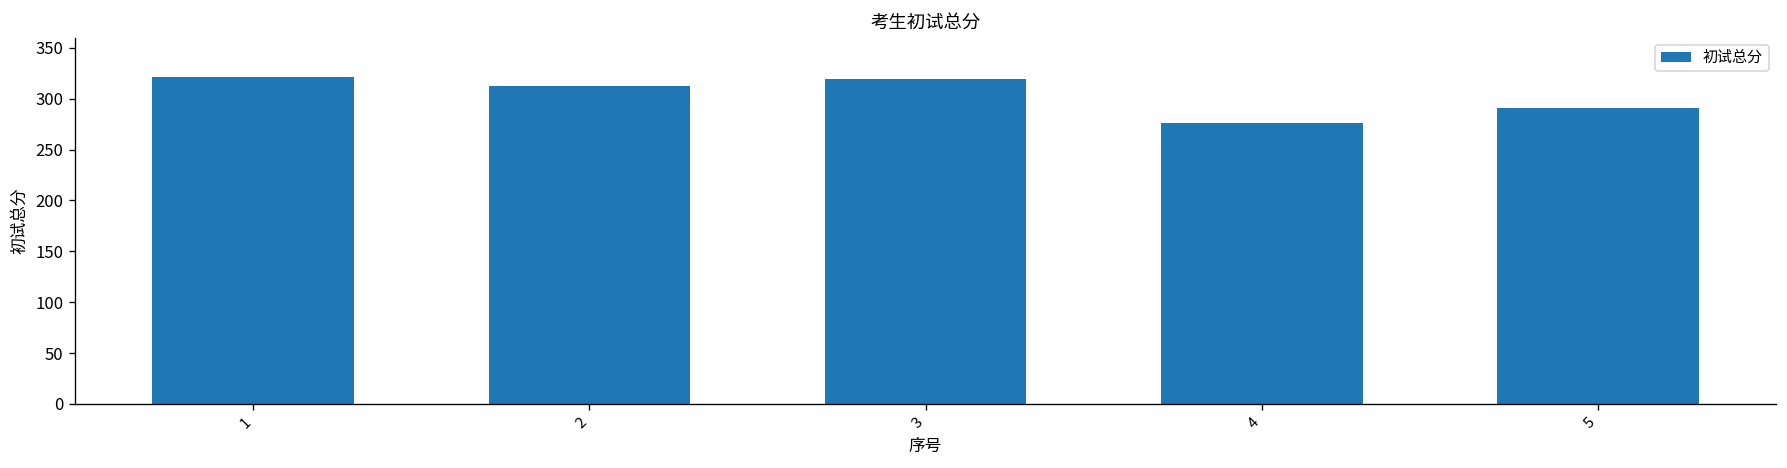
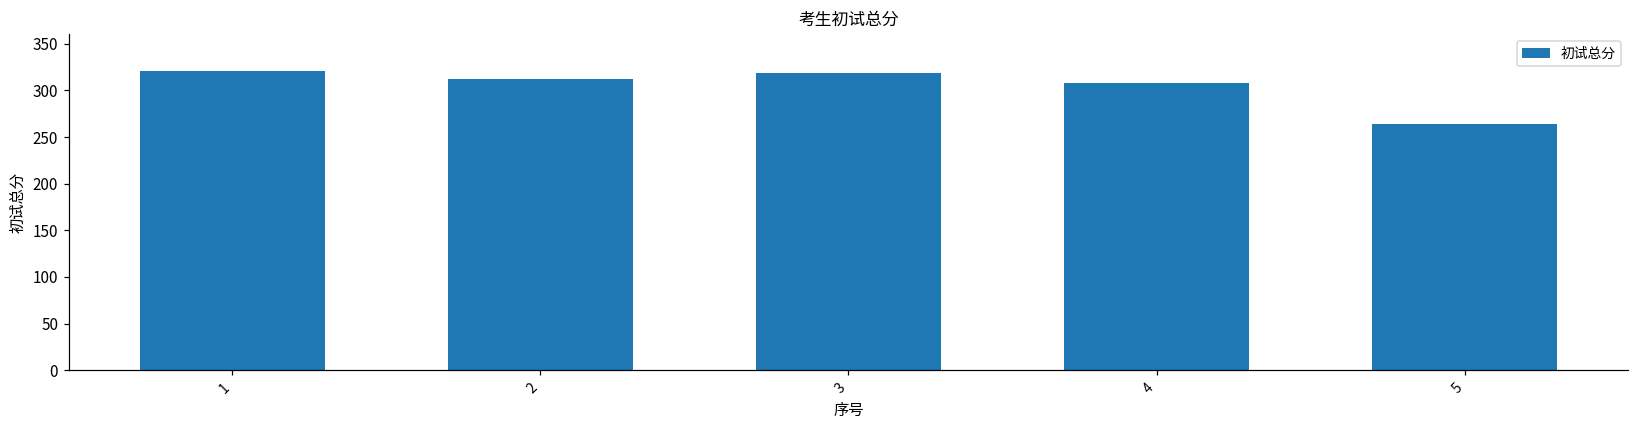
  {
    "1": 320,
    "2": 310,
    "3": 320,
-   "4": 280,
-   "5": 290
+   "4": 310,
+   "5": 260
  }
